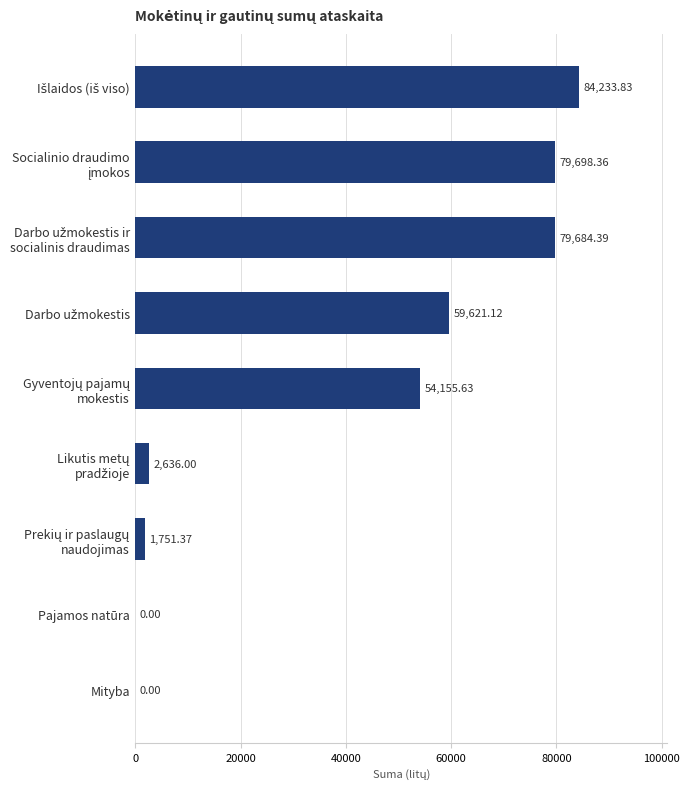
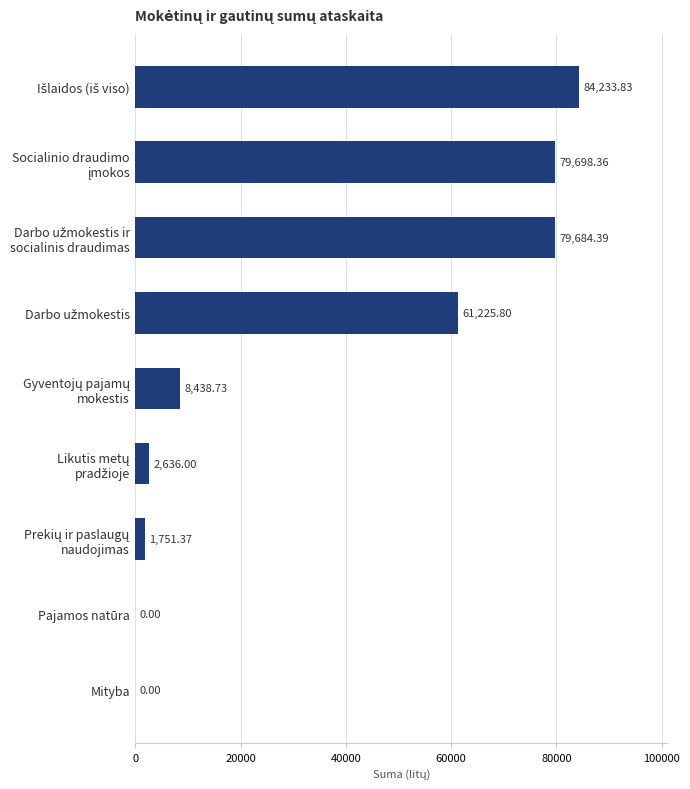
  {
    "Išlaidos (iš viso)": "84,233.83",
    "Socialinio draudimo įmokos": "79,698.36",
    "Darbo užmokestis ir socialinis draudimas": "79,684.39",
-   "Darbo užmokestis": "59,621.12",
-   "Gyventojų pajamų mokestis": "54,155.63",
+   "Darbo užmokestis": "61,225.80",
+   "Gyventojų pajamų mokestis": "8,438.73",
    "Likutis metų pradžioje": "2,636.00",
    "Prekių ir paslaugų naudojimas": "1,751.37",
    "Pajamos natūra": "0.00",
    "Mityba": "0.00"
  }
